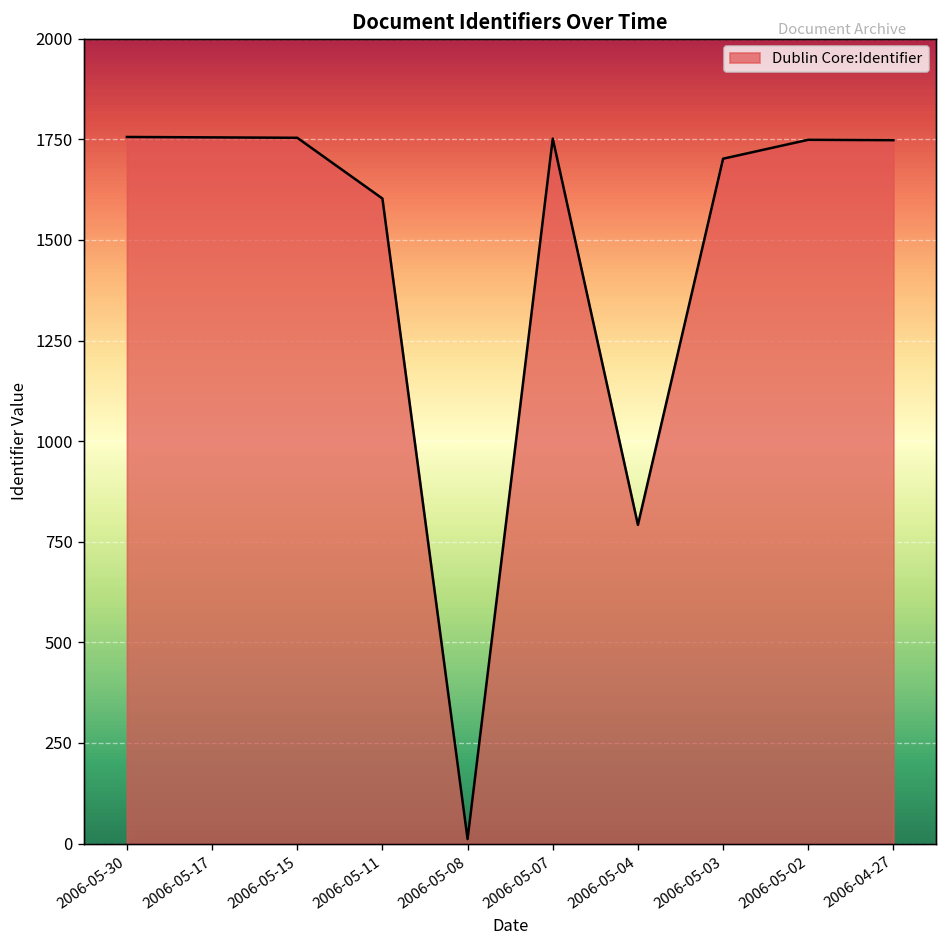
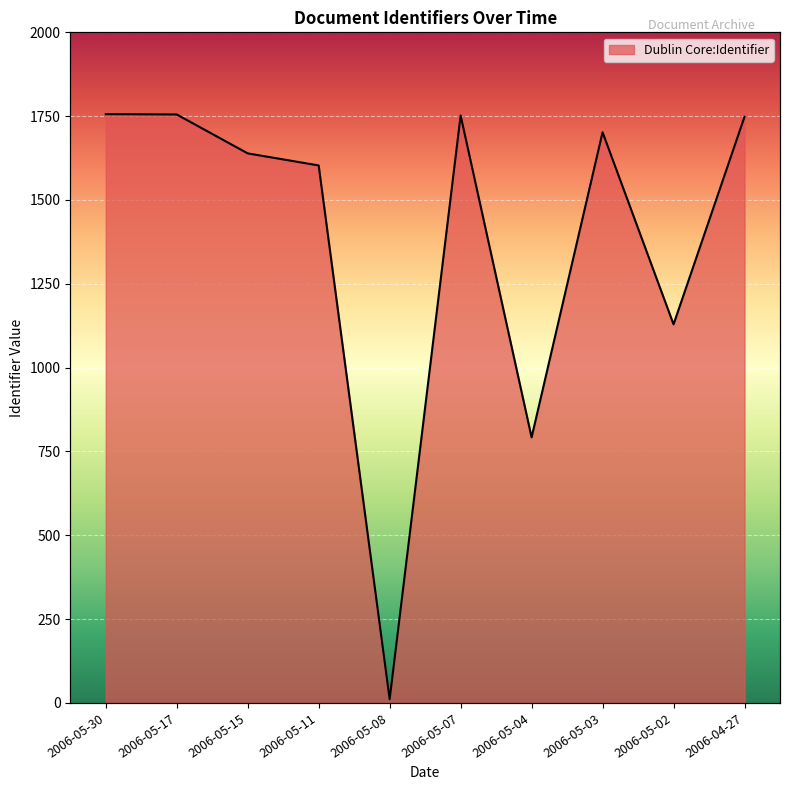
  {
    "2006-05-30": 1760,
    "2006-05-17": 1760,
-   "2006-05-15": 1750,
+   "2006-05-15": 1640,
    "2006-05-11": 1600,
    "2006-05-08": 10,
    "2006-05-07": 1750,
    "2006-05-04": 790,
    "2006-05-03": 1700,
-   "2006-05-02": 1750,
+   "2006-05-02": 1130,
    "2006-04-27": 1750
  }
